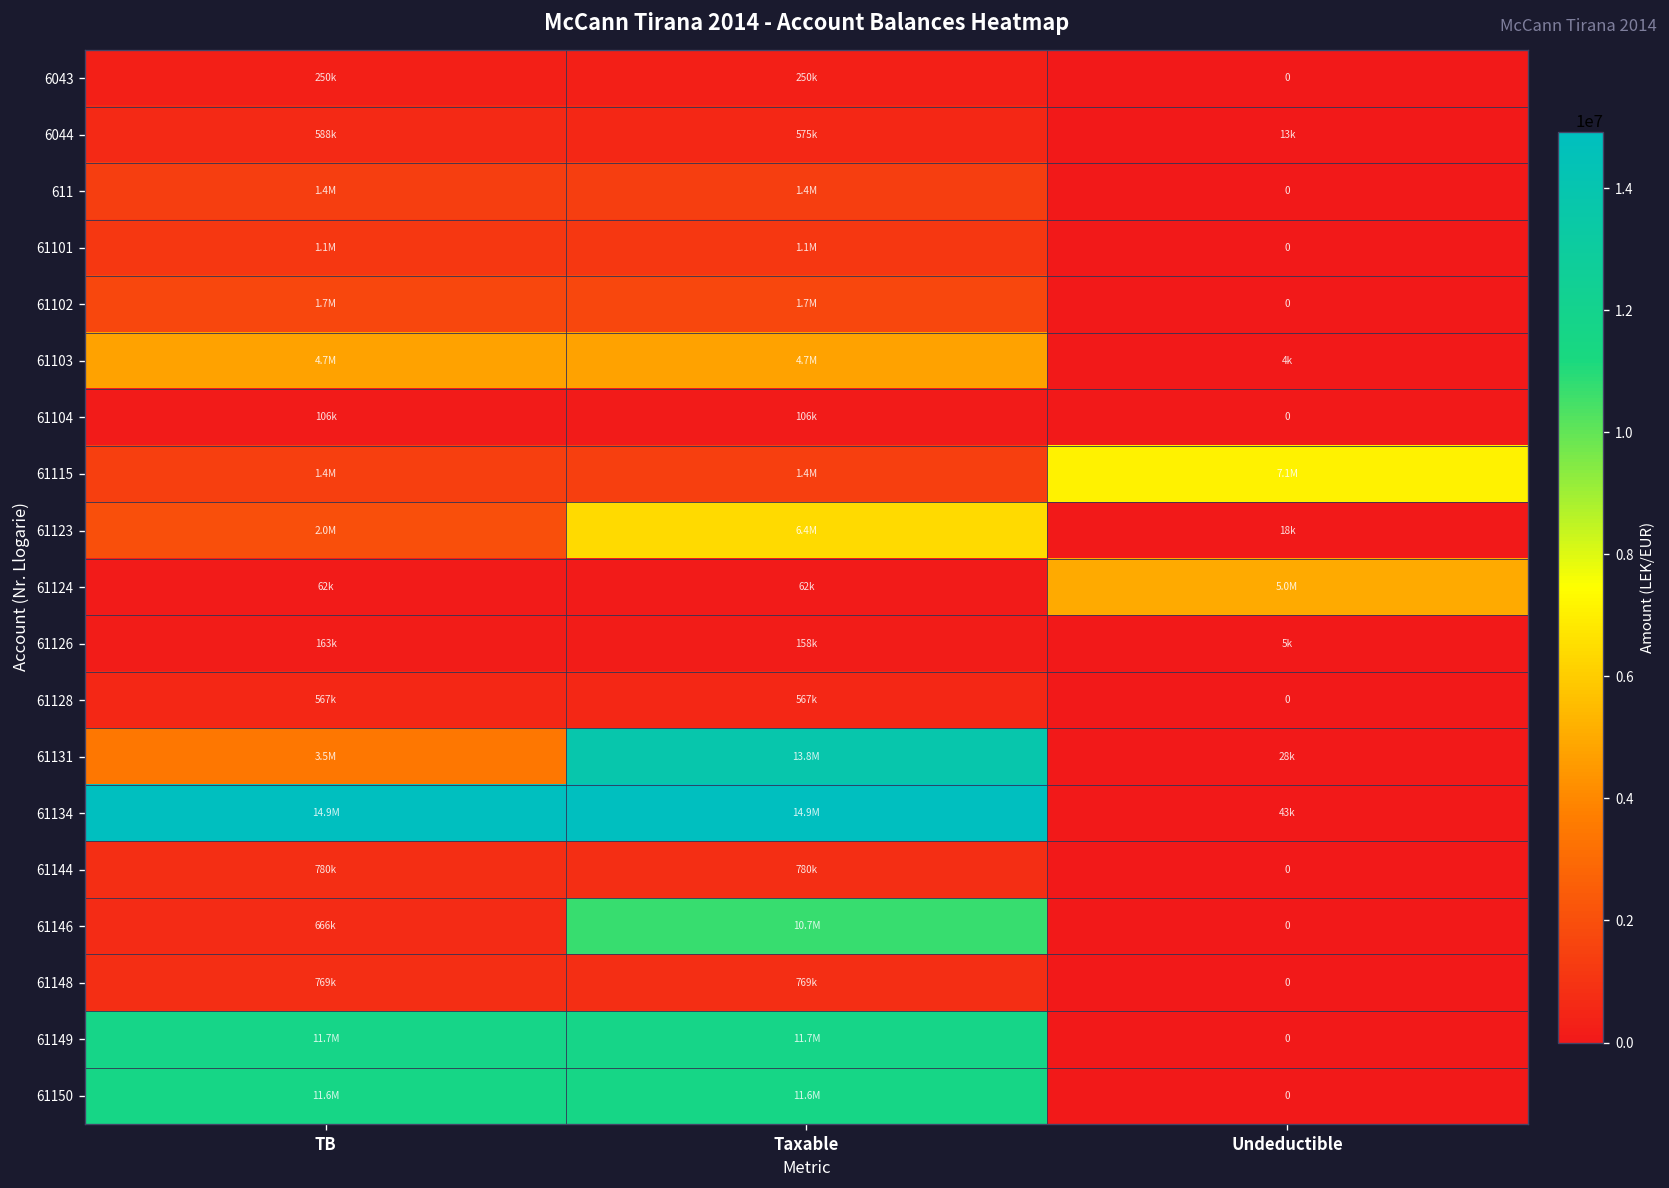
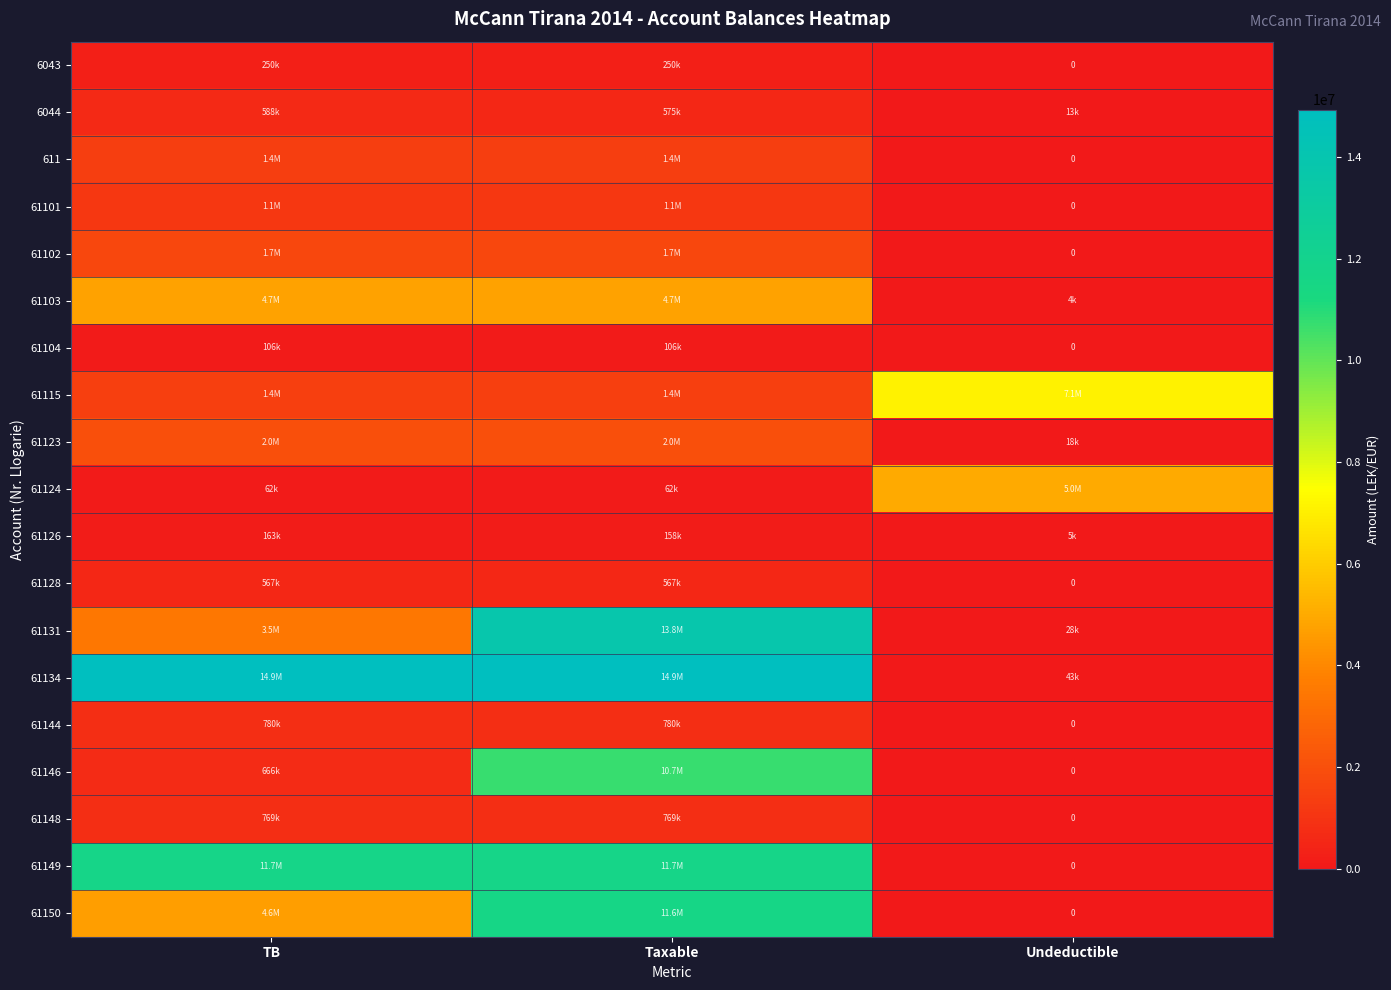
  {
    "6043": {
      "TB": "250k",
      "Taxable": "250k",
      "Undeductible": "0"
    },
    "6044": {
      "TB": "588k",
      "Taxable": "575k",
      "Undeductible": "13k"
    },
    "611": {
      "TB": "1.4M",
      "Taxable": "1.4M",
      "Undeductible": "0"
    },
    "61101": {
      "TB": "1.1M",
      "Taxable": "1.1M",
      "Undeductible": "0"
    },
    "61102": {
      "TB": "1.7M",
      "Taxable": "1.7M",
      "Undeductible": "0"
    },
    "61103": {
      "TB": "4.7M",
      "Taxable": "4.7M",
      "Undeductible": "4k"
    },
    "61104": {
      "TB": "106k",
      "Taxable": "106k",
      "Undeductible": "0"
    },
    "61115": {
      "TB": "1.4M",
      "Taxable": "1.4M",
      "Undeductible": "7.1M"
    },
    "61123": {
      "TB": "2.0M",
-     "Taxable": "6.4M",
+     "Taxable": "2.0M",
      "Undeductible": "18k"
    },
    "61124": {
      "TB": "62k",
      "Taxable": "62k",
      "Undeductible": "5.0M"
    },
    "61126": {
      "TB": "163k",
      "Taxable": "158k",
      "Undeductible": "5k"
    },
    "61128": {
      "TB": "567k",
      "Taxable": "567k",
      "Undeductible": "0"
    },
    "61131": {
      "TB": "3.5M",
      "Taxable": "13.8M",
      "Undeductible": "28k"
    },
    "61134": {
      "TB": "14.9M",
      "Taxable": "14.9M",
      "Undeductible": "43k"
    },
    "61144": {
      "TB": "780k",
      "Taxable": "780k",
      "Undeductible": "0"
    },
    "61146": {
      "TB": "666k",
      "Taxable": "10.7M",
      "Undeductible": "0"
    },
    "61148": {
      "TB": "769k",
      "Taxable": "769k",
      "Undeductible": "0"
    },
    "61149": {
      "TB": "11.7M",
      "Taxable": "11.7M",
      "Undeductible": "0"
    },
    "61150": {
-     "TB": "11.6M",
+     "TB": "4.6M",
      "Taxable": "11.6M",
      "Undeductible": "0"
    }
  }
